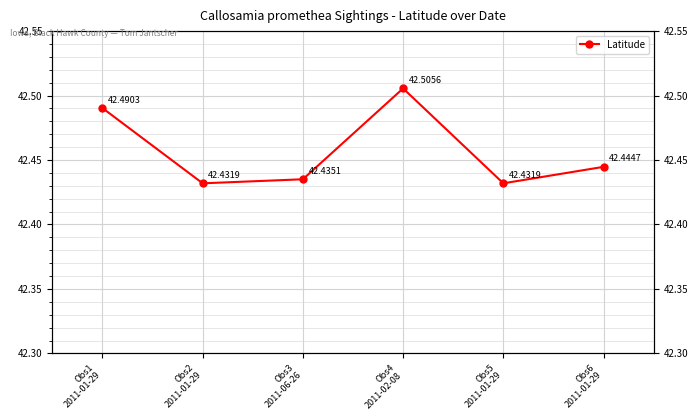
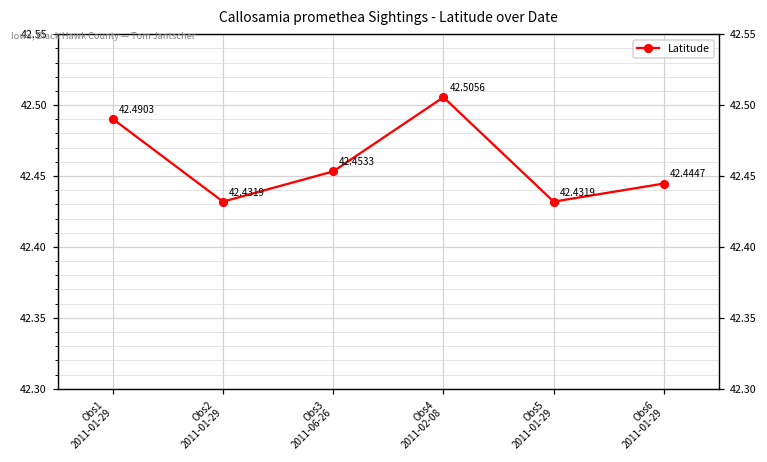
  {
    "Obs1 2011-01-29": 42.4903,
    "Obs2 2011-01-29": 42.4319,
-   "Obs3 2011-06-26": 42.4351,
+   "Obs3 2011-06-26": 42.4533,
    "Obs4 2011-02-08": 42.5056,
    "Obs5 2011-01-29": 42.4319,
    "Obs6 2011-01-29": 42.4447
  }
